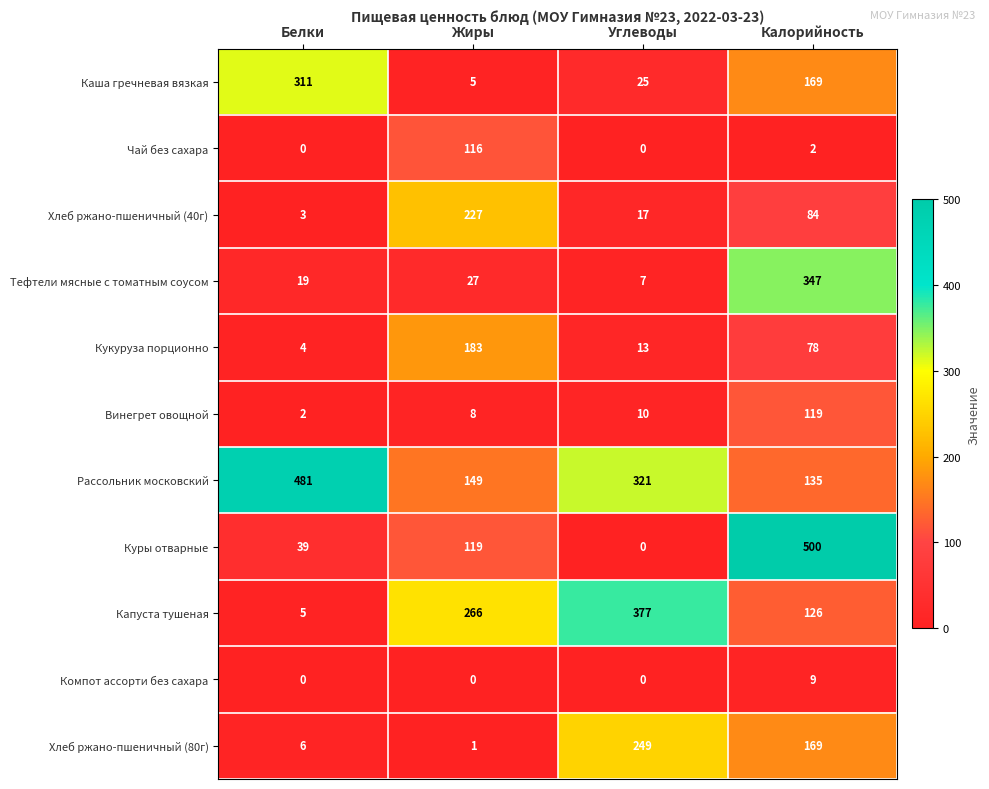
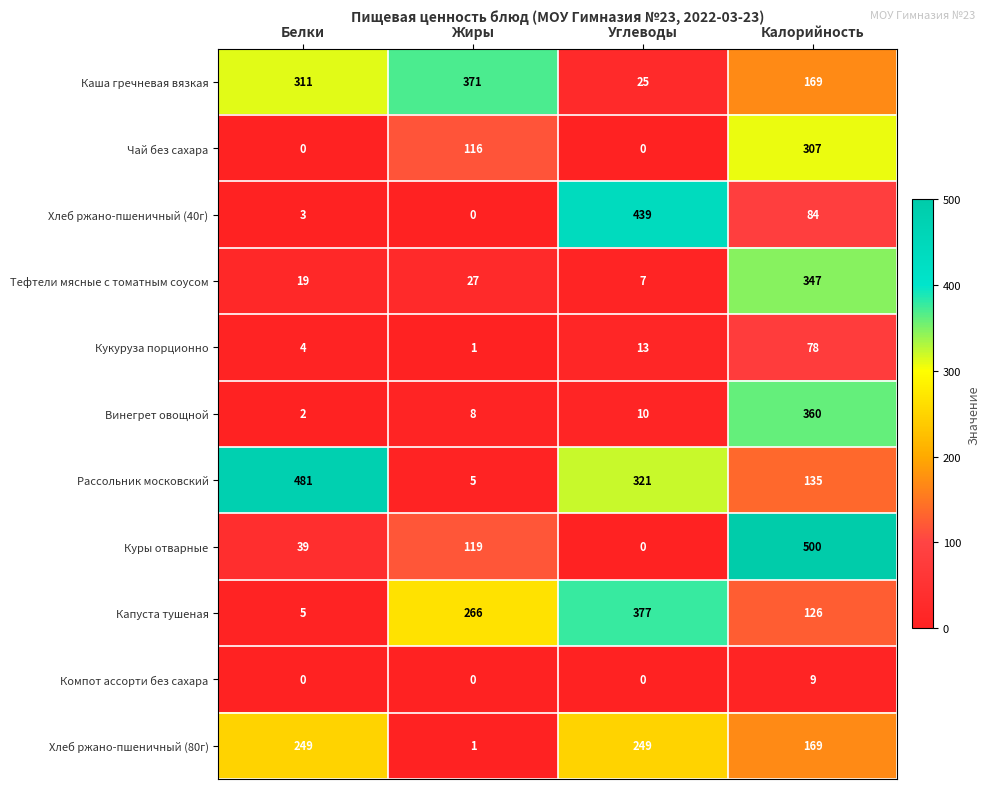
  {
    "Каша гречневая вязкая": {
      "Белки": 311,
-     "Жиры": 5,
+     "Жиры": 371,
      "Углеводы": 25,
      "Калорийность": 169
    },
    "Чай без сахара": {
      "Белки": 0,
      "Жиры": 116,
      "Углеводы": 0,
-     "Калорийность": 2
+     "Калорийность": 307
    },
    "Хлеб ржано-пшеничный (40г)": {
      "Белки": 3,
-     "Жиры": 227,
-     "Углеводы": 17,
+     "Жиры": 0,
+     "Углеводы": 439,
      "Калорийность": 84
    },
    "Тефтели мясные с томатным соусом": {
      "Белки": 19,
      "Жиры": 27,
      "Углеводы": 7,
      "Калорийность": 347
    },
    "Кукуруза порционно": {
      "Белки": 4,
-     "Жиры": 183,
+     "Жиры": 1,
      "Углеводы": 13,
      "Калорийность": 78
    },
    "Винегрет овощной": {
      "Белки": 2,
      "Жиры": 8,
      "Углеводы": 10,
-     "Калорийность": 119
+     "Калорийность": 360
    },
    "Рассольник московский": {
      "Белки": 481,
-     "Жиры": 149,
+     "Жиры": 5,
      "Углеводы": 321,
      "Калорийность": 135
    },
    "Куры отварные": {
      "Белки": 39,
      "Жиры": 119,
      "Углеводы": 0,
      "Калорийность": 500
    },
    "Капуста тушеная": {
      "Белки": 5,
      "Жиры": 266,
      "Углеводы": 377,
      "Калорийность": 126
    },
    "Компот ассорти без сахара": {
      "Белки": 0,
      "Жиры": 0,
      "Углеводы": 0,
      "Калорийность": 9
    },
    "Хлеб ржано-пшеничный (80г)": {
-     "Белки": 6,
+     "Белки": 249,
      "Жиры": 1,
      "Углеводы": 249,
      "Калорийность": 169
    }
  }
